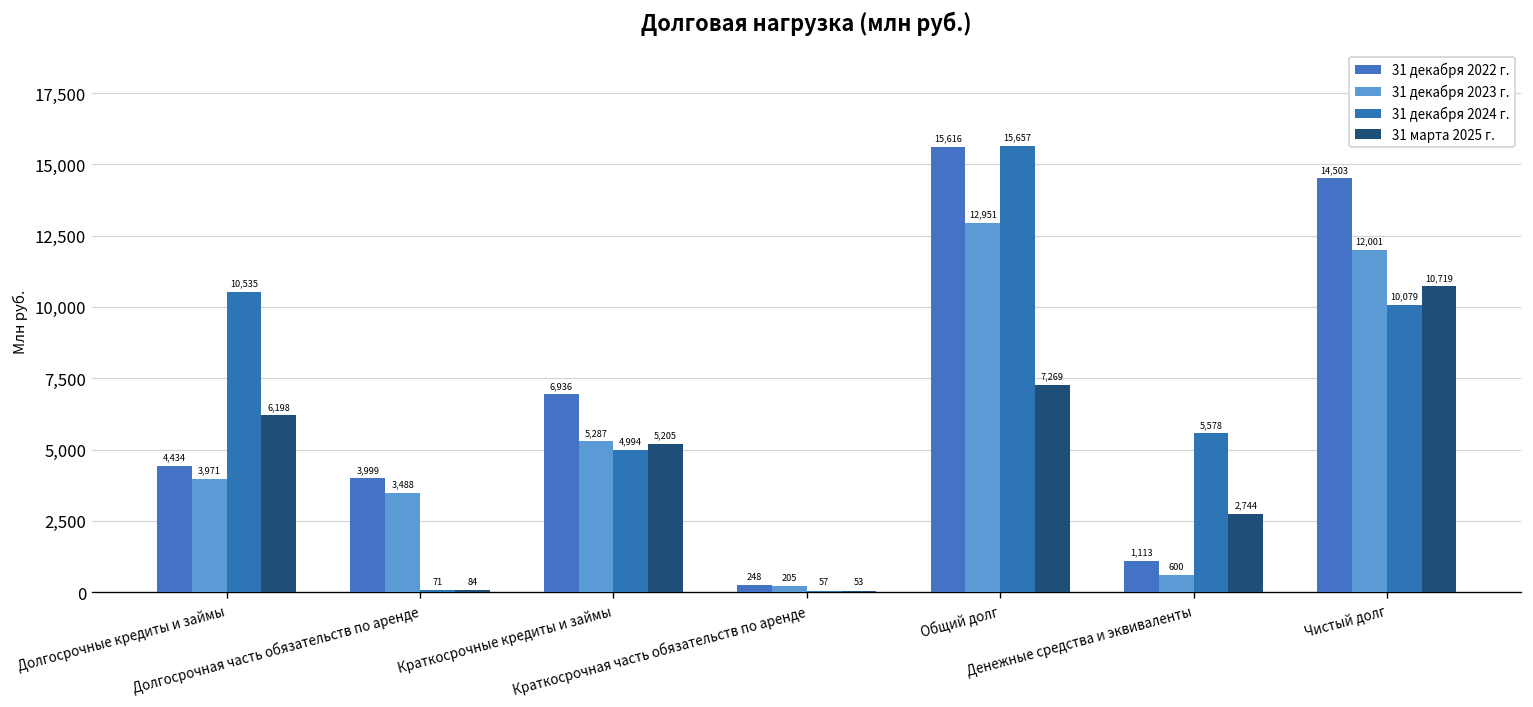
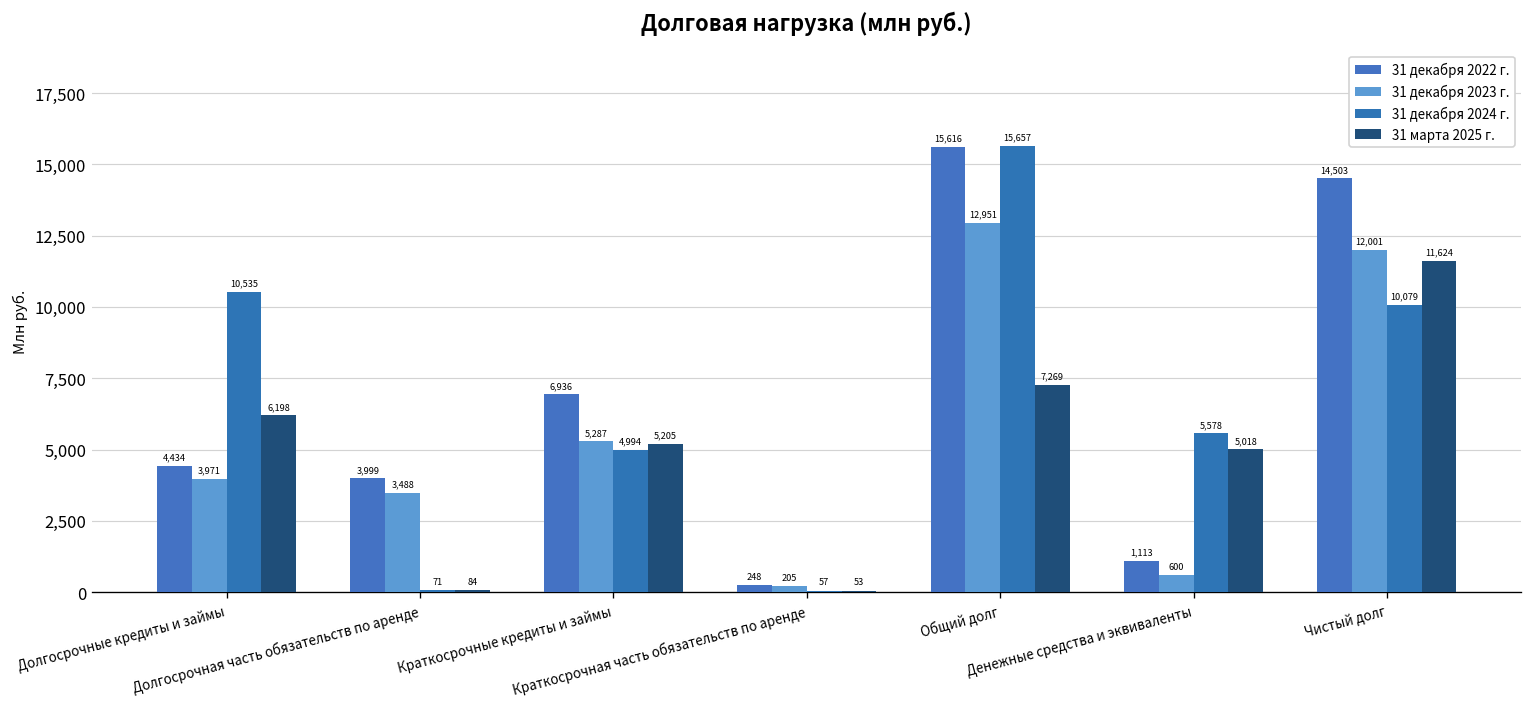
  {
    "31 марта 2025 г.": {
      "Долгосрочные кредиты и займы": "6,198",
      "Долгосрочная часть обязательств по аренде": "84",
      "Краткосрочные кредиты и займы": "5,205",
      "Краткосрочная часть обязательств по аренде": "53",
      "Общий долг": "7,269",
-     "Денежные средства и эквиваленты": "2,744",
-     "Чистый долг": "10,719"
+     "Денежные средства и эквиваленты": "5,018",
+     "Чистый долг": "11,624"
    }
  }
